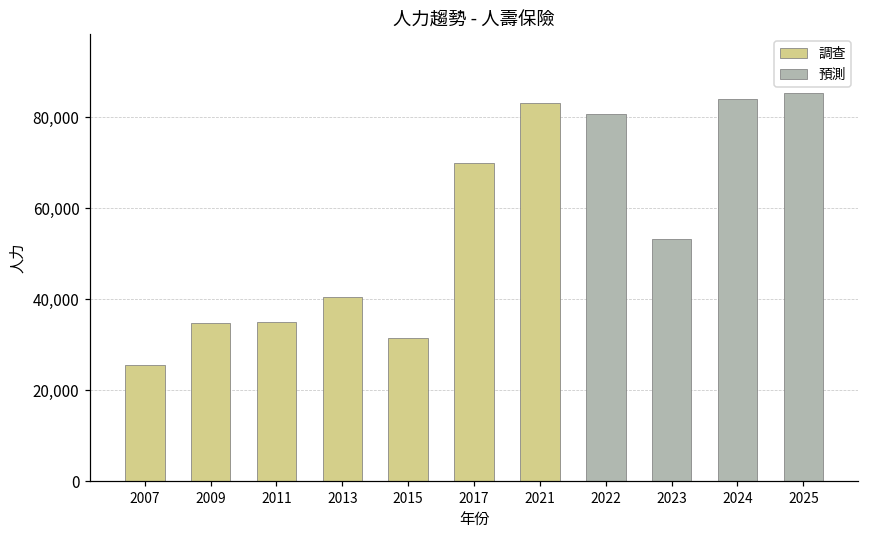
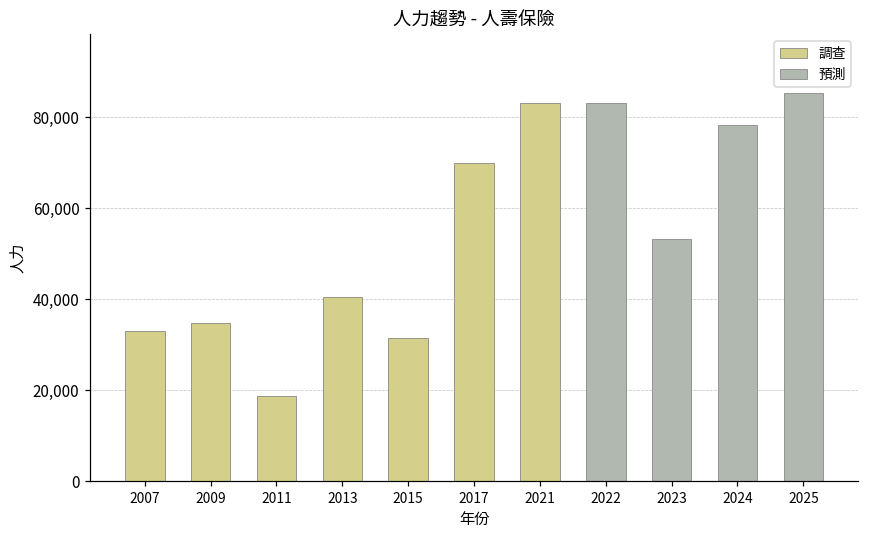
  {
-   "2007": "26,000",
+   "2007": "33,000",
    "2009": "35,000",
-   "2011": "35,000",
+   "2011": "19,000",
    "2013": "41,000",
    "2015": "32,000",
    "2017": "70,000",
    "2021": "83,000",
-   "2022": "81,000",
+   "2022": "83,000",
    "2023": "53,000",
-   "2024": "84,000",
+   "2024": "78,000",
    "2025": "85,000"
  }
